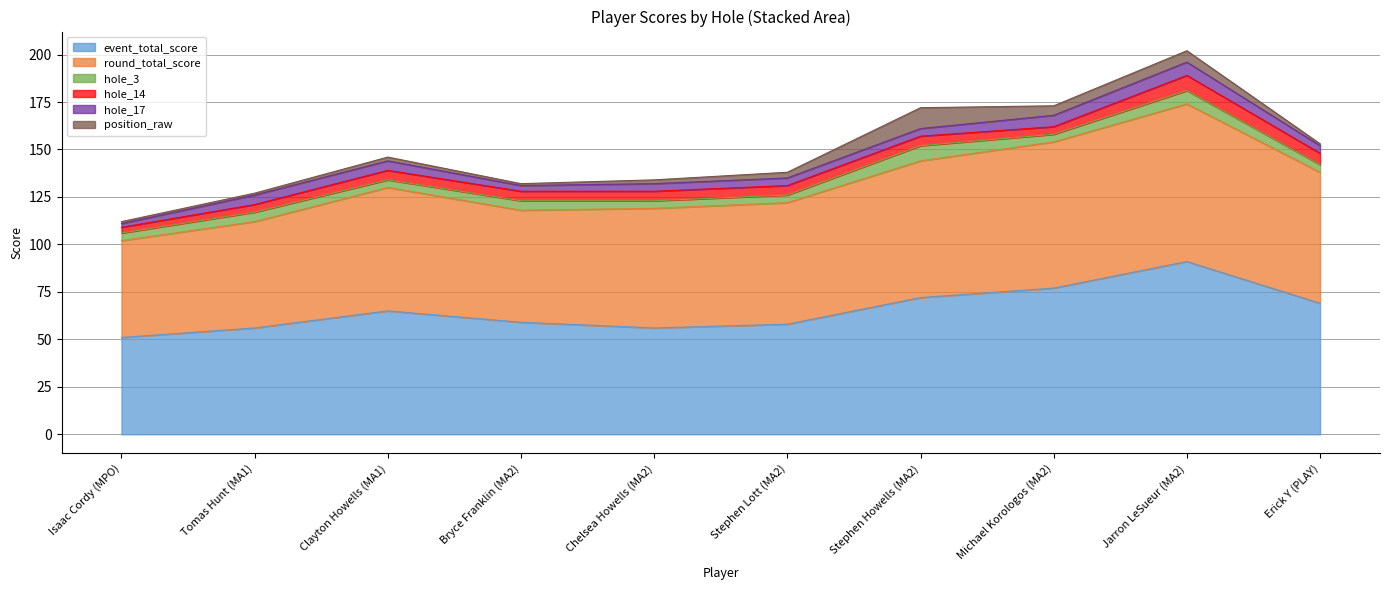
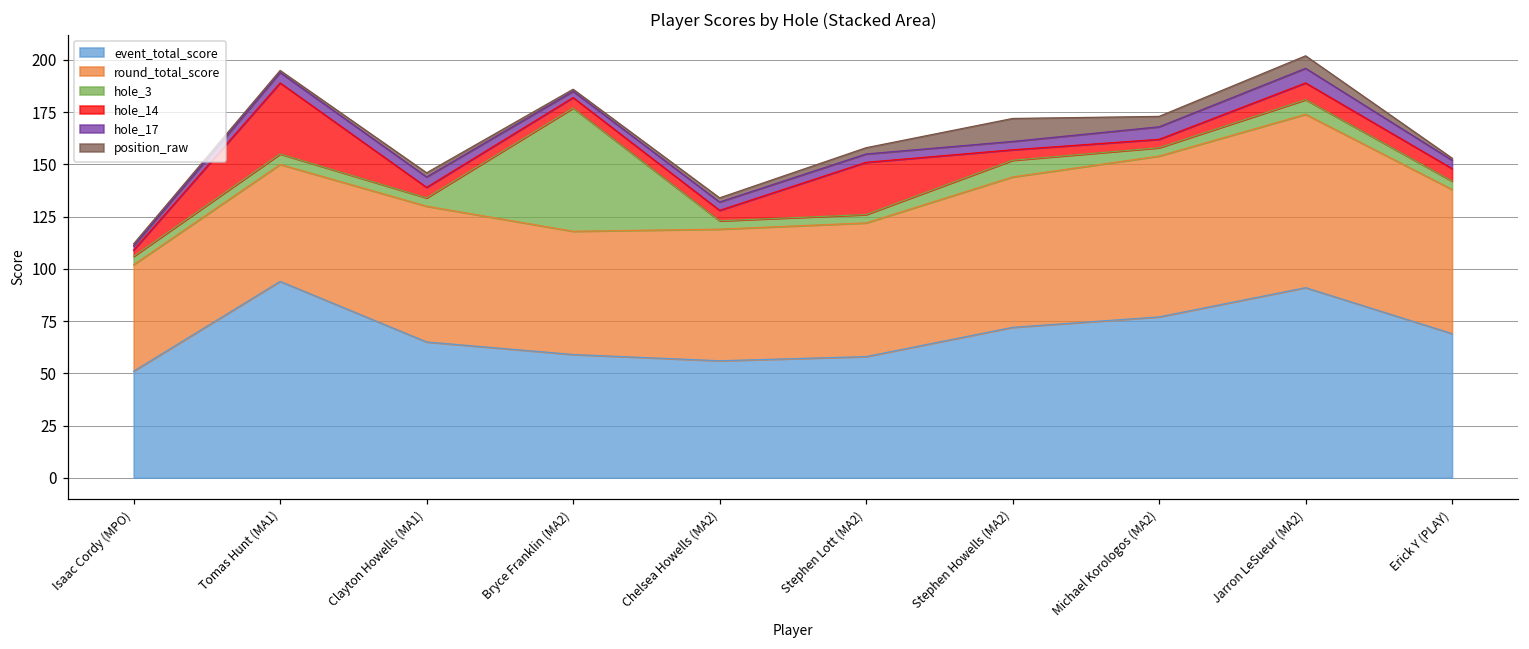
  {
    "event_total_score": {
      "Isaac Cordy (MPO)": 51,
-     "Tomas Hunt (MA1)": 56,
+     "Tomas Hunt (MA1)": 94,
      "Clayton Howells (MA1)": 65,
      "Bryce Franklin (MA2)": 59,
      "Chelsea Howells (MA2)": 56,
      "Stephen Lott (MA2)": 58,
      "Stephen Howells (MA2)": 72,
      "Michael Korologos (MA2)": 77,
      "Jarron LeSueur (MA2)": 91,
      "Erick Y (PLAY)": 69
    },
    "round_total_score": {
      "Isaac Cordy (MPO)": 51,
      "Tomas Hunt (MA1)": 56,
      "Clayton Howells (MA1)": 65,
      "Bryce Franklin (MA2)": 59,
      "Chelsea Howells (MA2)": 63,
      "Stephen Lott (MA2)": 64,
      "Stephen Howells (MA2)": 72,
      "Michael Korologos (MA2)": 77,
      "Jarron LeSueur (MA2)": 83,
      "Erick Y (PLAY)": 69
    },
    "hole_3": {
      "Isaac Cordy (MPO)": 4,
      "Tomas Hunt (MA1)": 5,
      "Clayton Howells (MA1)": 4,
-     "Bryce Franklin (MA2)": 5,
+     "Bryce Franklin (MA2)": 59,
      "Chelsea Howells (MA2)": 4,
      "Stephen Lott (MA2)": 4,
      "Stephen Howells (MA2)": 8,
      "Michael Korologos (MA2)": 4,
      "Jarron LeSueur (MA2)": 7,
      "Erick Y (PLAY)": 4
    },
    "hole_14": {
      "Isaac Cordy (MPO)": 3,
-     "Tomas Hunt (MA1)": 4,
+     "Tomas Hunt (MA1)": 34,
      "Clayton Howells (MA1)": 5,
      "Bryce Franklin (MA2)": 5,
      "Chelsea Howells (MA2)": 5,
-     "Stephen Lott (MA2)": 5,
+     "Stephen Lott (MA2)": 25,
      "Stephen Howells (MA2)": 5,
      "Michael Korologos (MA2)": 4,
      "Jarron LeSueur (MA2)": 8,
      "Erick Y (PLAY)": 6
    },
    "hole_17": {
      "Clayton Howells (MA1)": 5,
      "Chelsea Howells (MA2)": 4,
      "Stephen Lott (MA2)": 4,
      "Stephen Howells (MA2)": 4,
      "Michael Korologos (MA2)": 6,
      "Jarron LeSueur (MA2)": 7
    },
    "position_raw": {
      "Clayton Howells (MA1)": 2,
      "Chelsea Howells (MA2)": 2,
      "Stephen Lott (MA2)": 3,
      "Stephen Howells (MA2)": 11,
      "Michael Korologos (MA2)": 5,
      "Jarron LeSueur (MA2)": 6
    }
  }
